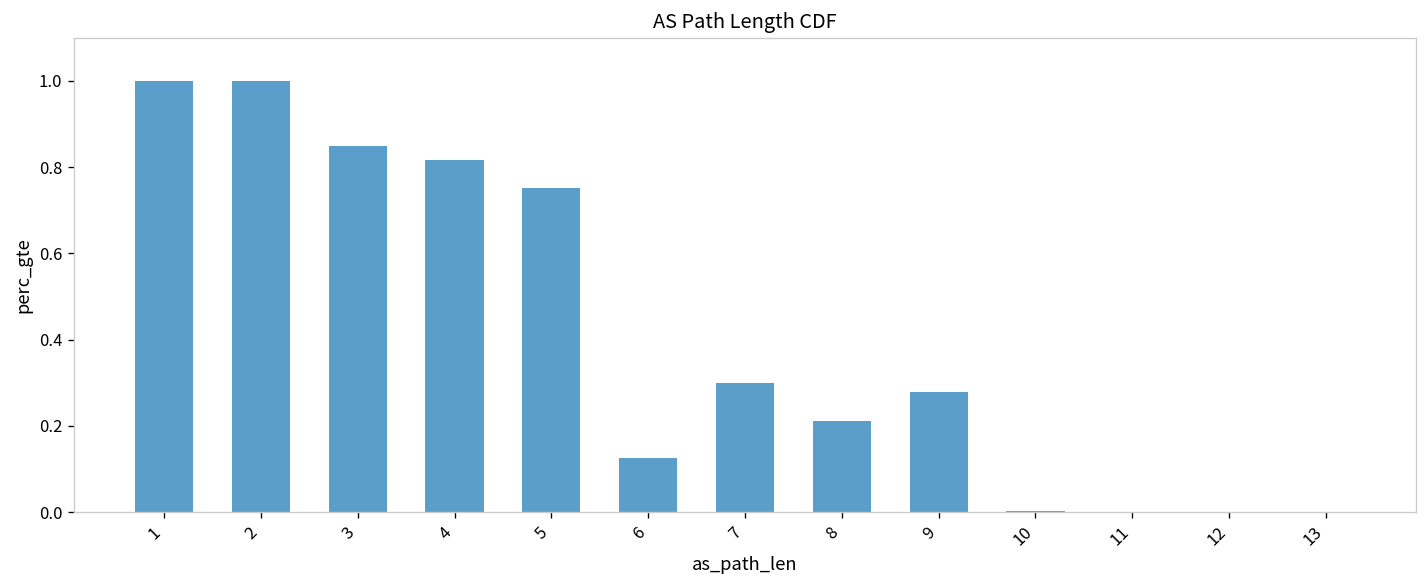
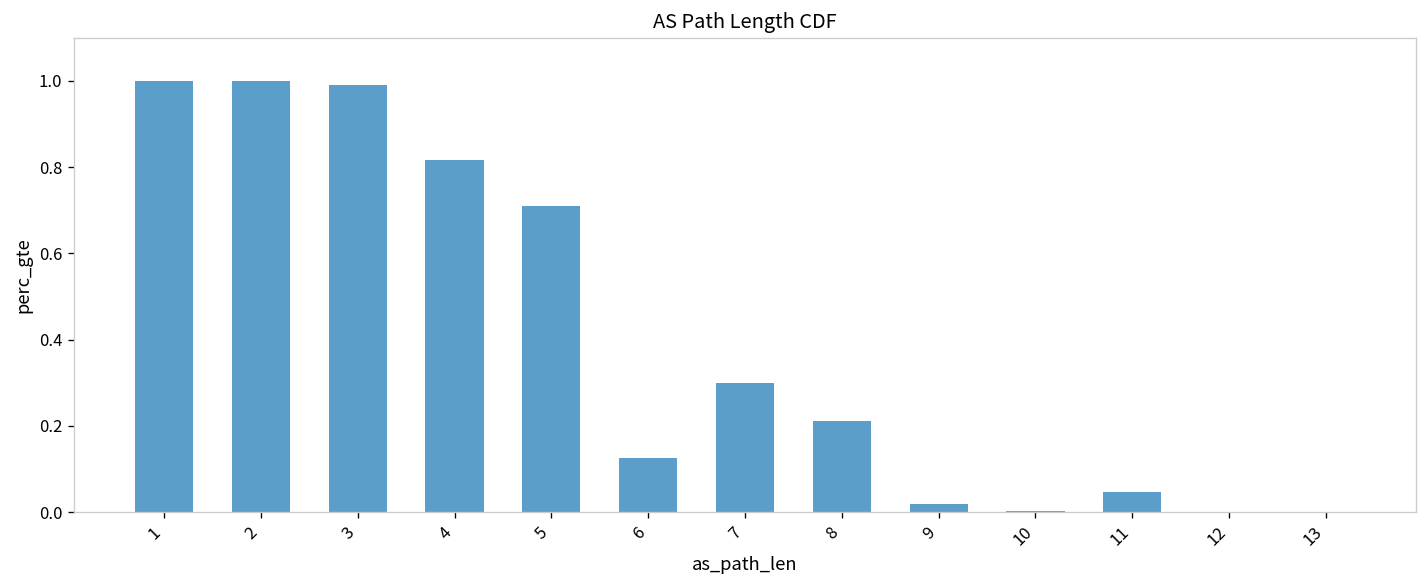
  {
    "1": 1.00,
    "2": 1.00,
-   "3": 0.85,
+   "3": 0.99,
    "4": 0.82,
-   "5": 0.75,
+   "5": 0.71,
    "6": 0.13,
    "7": 0.30,
    "8": 0.21,
-   "9": 0.28,
-   "11": 0.00
+   "9": 0.02,
+   "11": 0.05
  }
